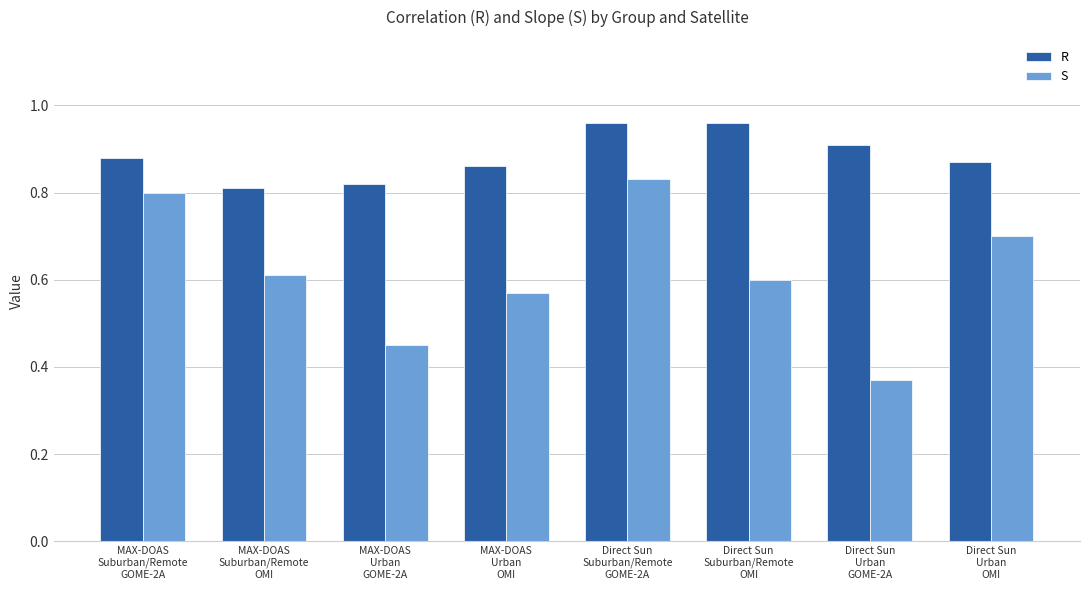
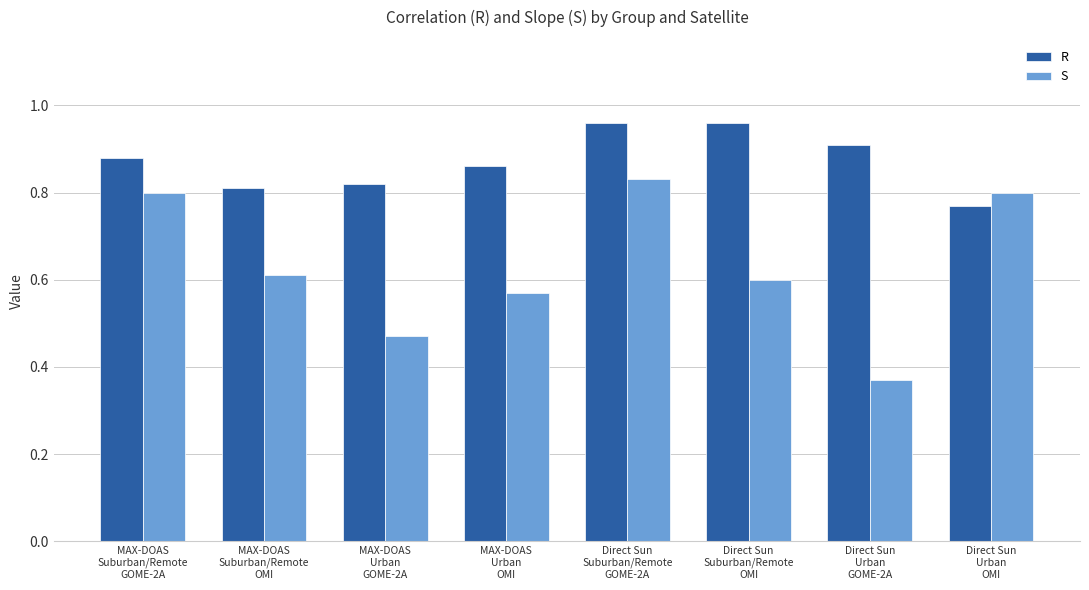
  {
    "R": {
      "MAX-DOAS Suburban/Remote GOME-2A": 0.88,
      "MAX-DOAS Suburban/Remote OMI": 0.81,
      "MAX-DOAS Urban GOME-2A": 0.82,
      "MAX-DOAS Urban OMI": 0.86,
      "Direct Sun Suburban/Remote GOME-2A": 0.96,
      "Direct Sun Suburban/Remote OMI": 0.96,
      "Direct Sun Urban GOME-2A": 0.91,
-     "Direct Sun Urban OMI": 0.87
+     "Direct Sun Urban OMI": 0.77
    },
    "S": {
      "MAX-DOAS Suburban/Remote GOME-2A": 0.80,
      "MAX-DOAS Suburban/Remote OMI": 0.61,
-     "MAX-DOAS Urban GOME-2A": 0.45,
+     "MAX-DOAS Urban GOME-2A": 0.47,
      "MAX-DOAS Urban OMI": 0.57,
      "Direct Sun Suburban/Remote GOME-2A": 0.83,
      "Direct Sun Suburban/Remote OMI": 0.60,
      "Direct Sun Urban GOME-2A": 0.37,
-     "Direct Sun Urban OMI": 0.7
+     "Direct Sun Urban OMI": 0.8
    }
  }
